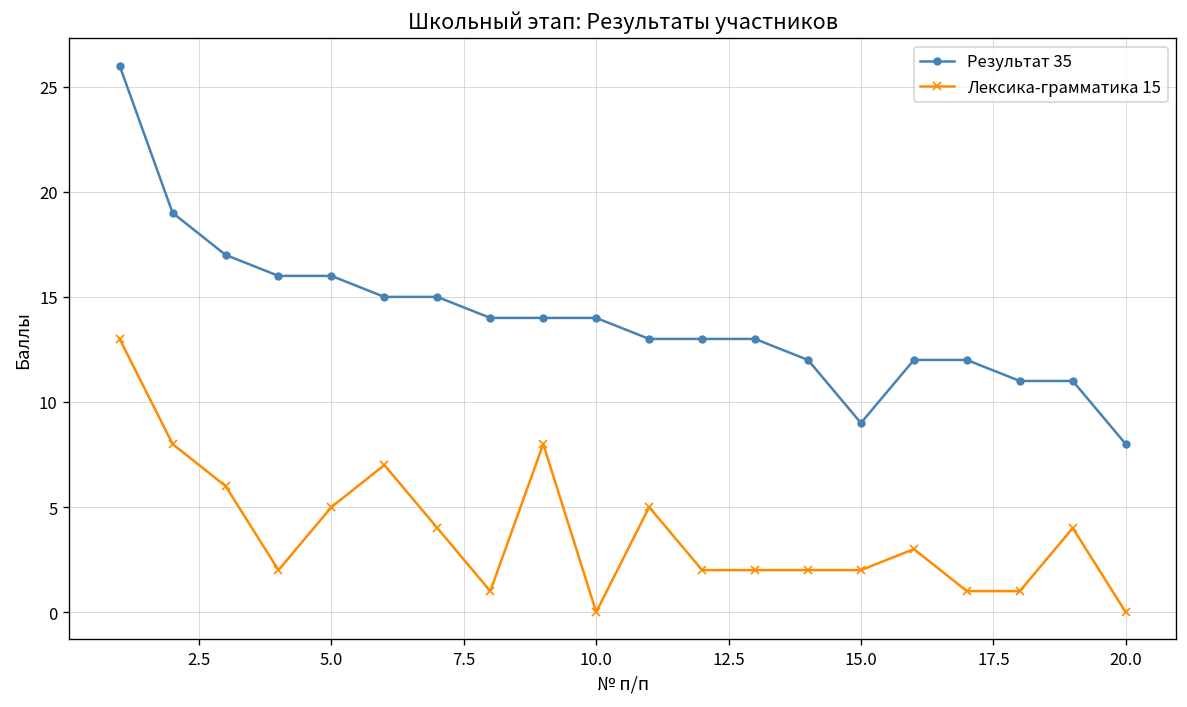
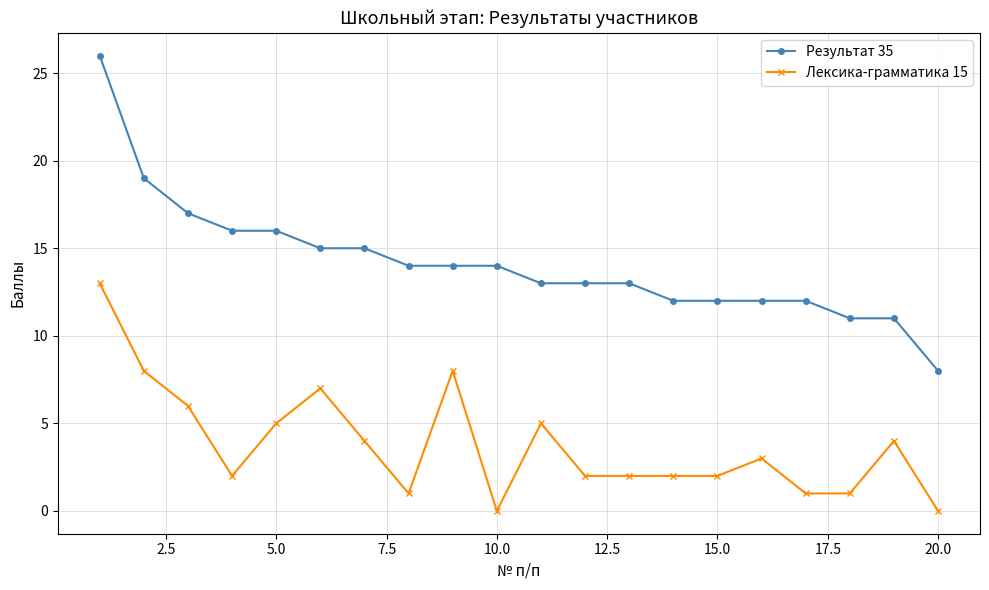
  {
    "Результат 35": {
      "5.0": 16,
      "10.0": 14,
-     "15.0": 9,
+     "15.0": 12,
      "20.0": 8
    },
    "Лексика-грамматика 15": {
      "5.0": 5,
      "10.0": 0,
      "15.0": 2,
      "20.0": 0
    }
  }
